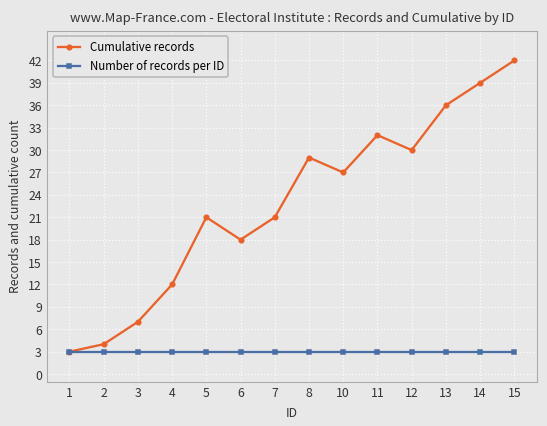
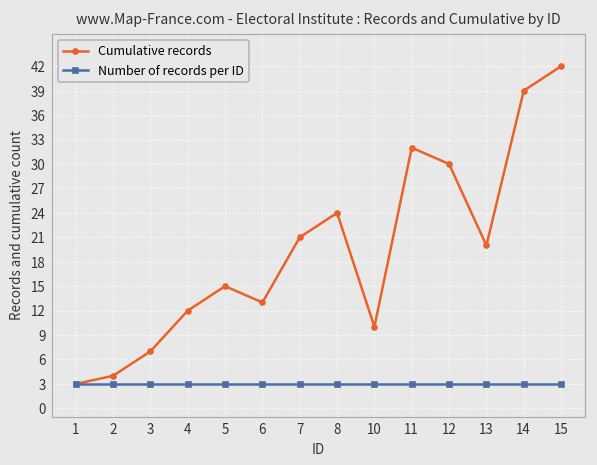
  {
    "Cumulative records": {
      "2": 4,
      "3": 7,
      "4": 12,
-     "5": 21,
-     "6": 18,
+     "5": 15,
+     "6": 13,
      "7": 21,
-     "8": 29,
-     "10": 27,
+     "8": 24,
+     "10": 10,
      "11": 32,
      "12": 30,
-     "13": 36,
+     "13": 20,
      "14": 39,
      "15": 42
    },
    "Number of records per ID": {
      "2": 3,
      "3": 3,
      "4": 3,
      "5": 3,
      "6": 3,
      "7": 3,
      "8": 3,
      "10": 3,
      "11": 3,
      "12": 3,
      "13": 3,
      "14": 3,
      "15": 3
    }
  }
